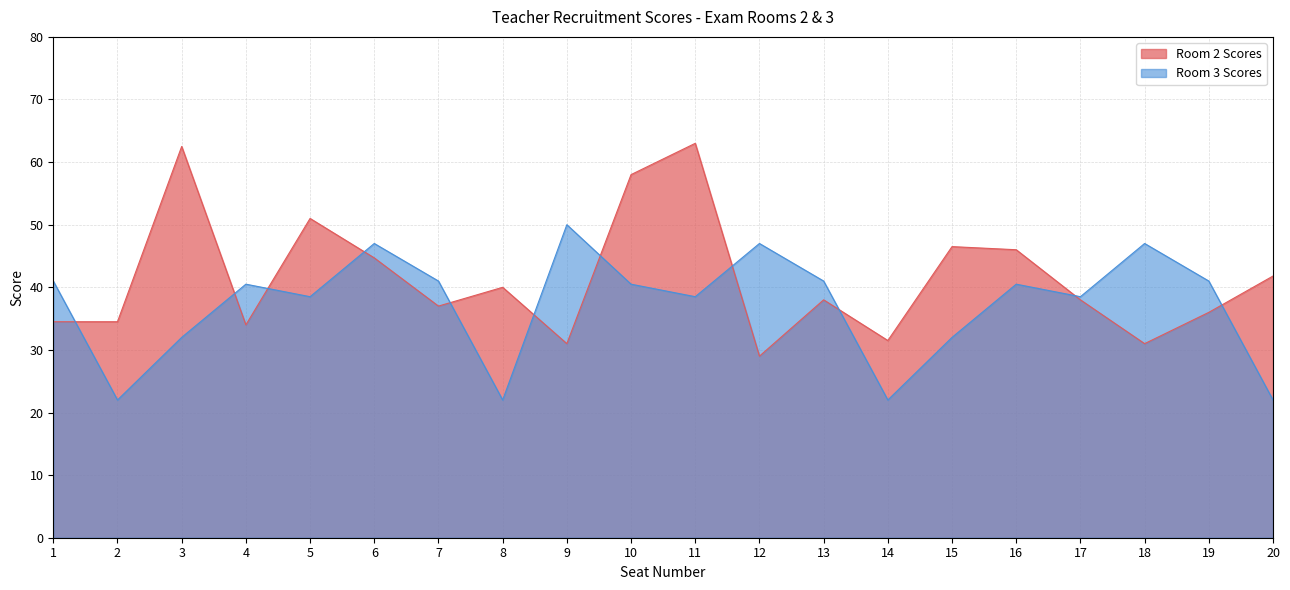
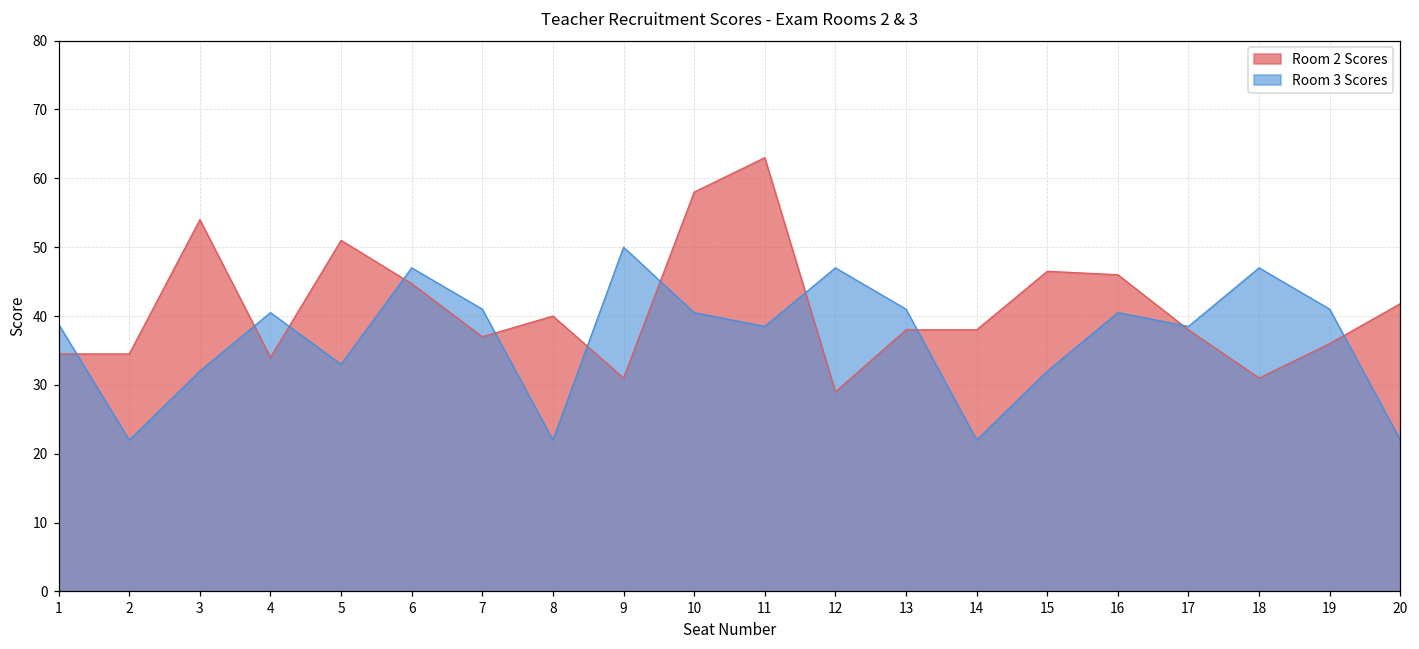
  {
    "Room 2 Scores": {
      "1": 35,
      "2": 35,
-     "3": 63,
+     "3": 54,
      "4": 34,
      "5": 51,
      "6": 45,
      "7": 37,
      "8": 40,
      "9": 31,
      "10": 58,
      "11": 63,
      "12": 29,
      "13": 38,
-     "14": 32,
+     "14": 38,
      "15": 47,
      "16": 46,
      "17": 38,
      "18": 31,
      "19": 36,
      "20": 42
    },
    "Room 3 Scores": {
-     "1": 41,
+     "1": 39,
      "2": 22,
      "3": 32,
      "4": 41,
-     "5": 39,
+     "5": 33,
      "6": 47,
      "7": 41,
      "8": 22,
      "9": 50,
      "10": 41,
      "11": 39,
      "12": 47,
      "13": 41,
      "14": 22,
      "15": 32,
      "16": 41,
      "17": 39,
      "18": 47,
      "19": 41,
      "20": 22
    }
  }
